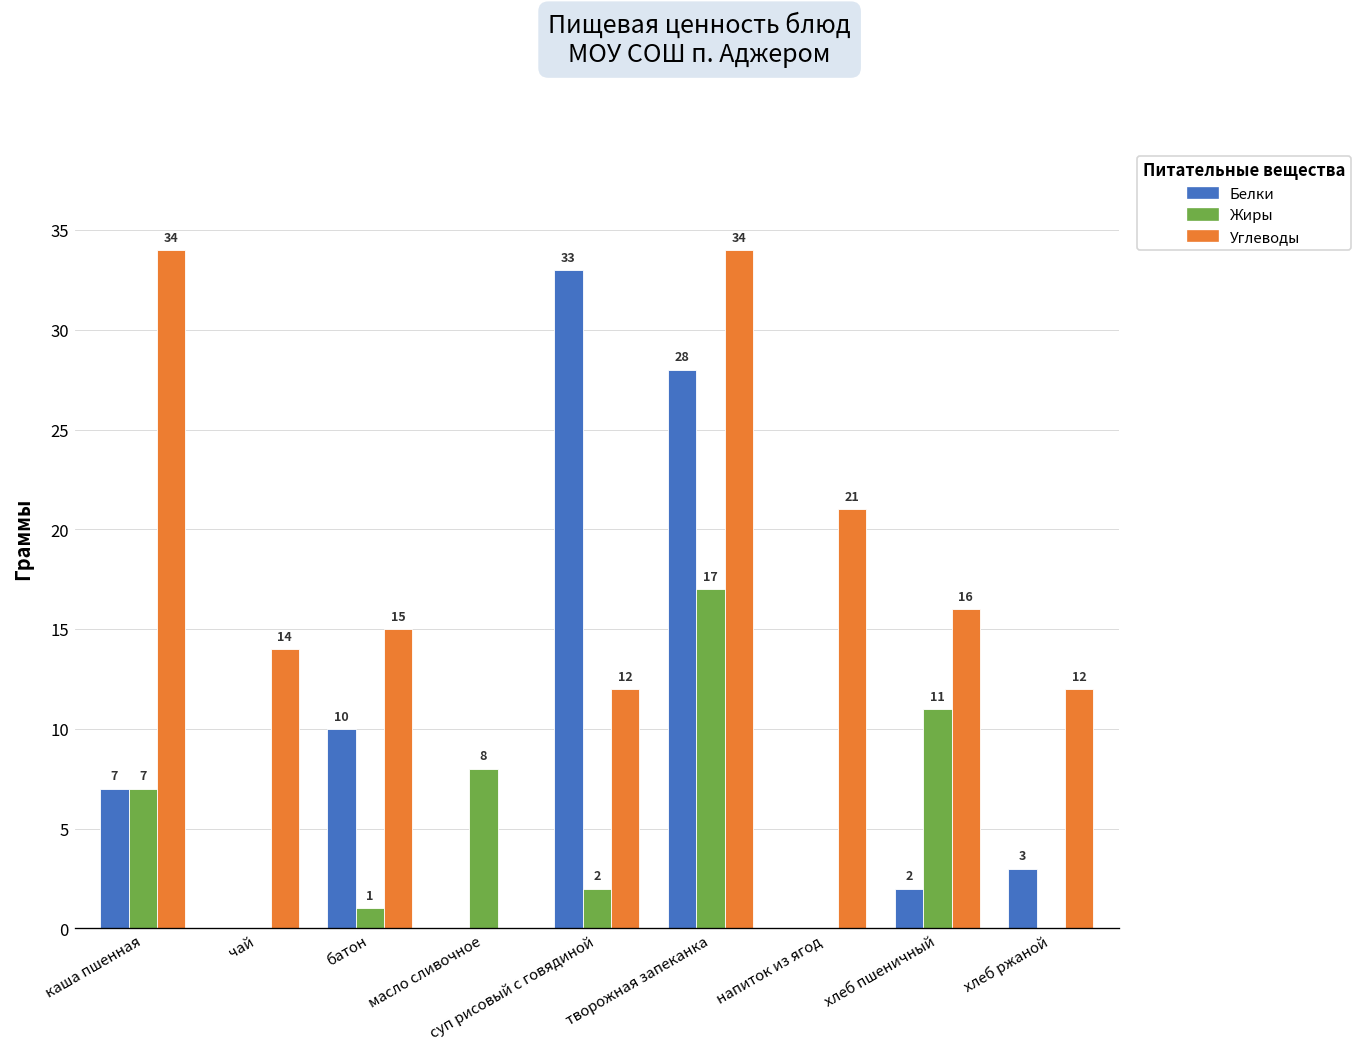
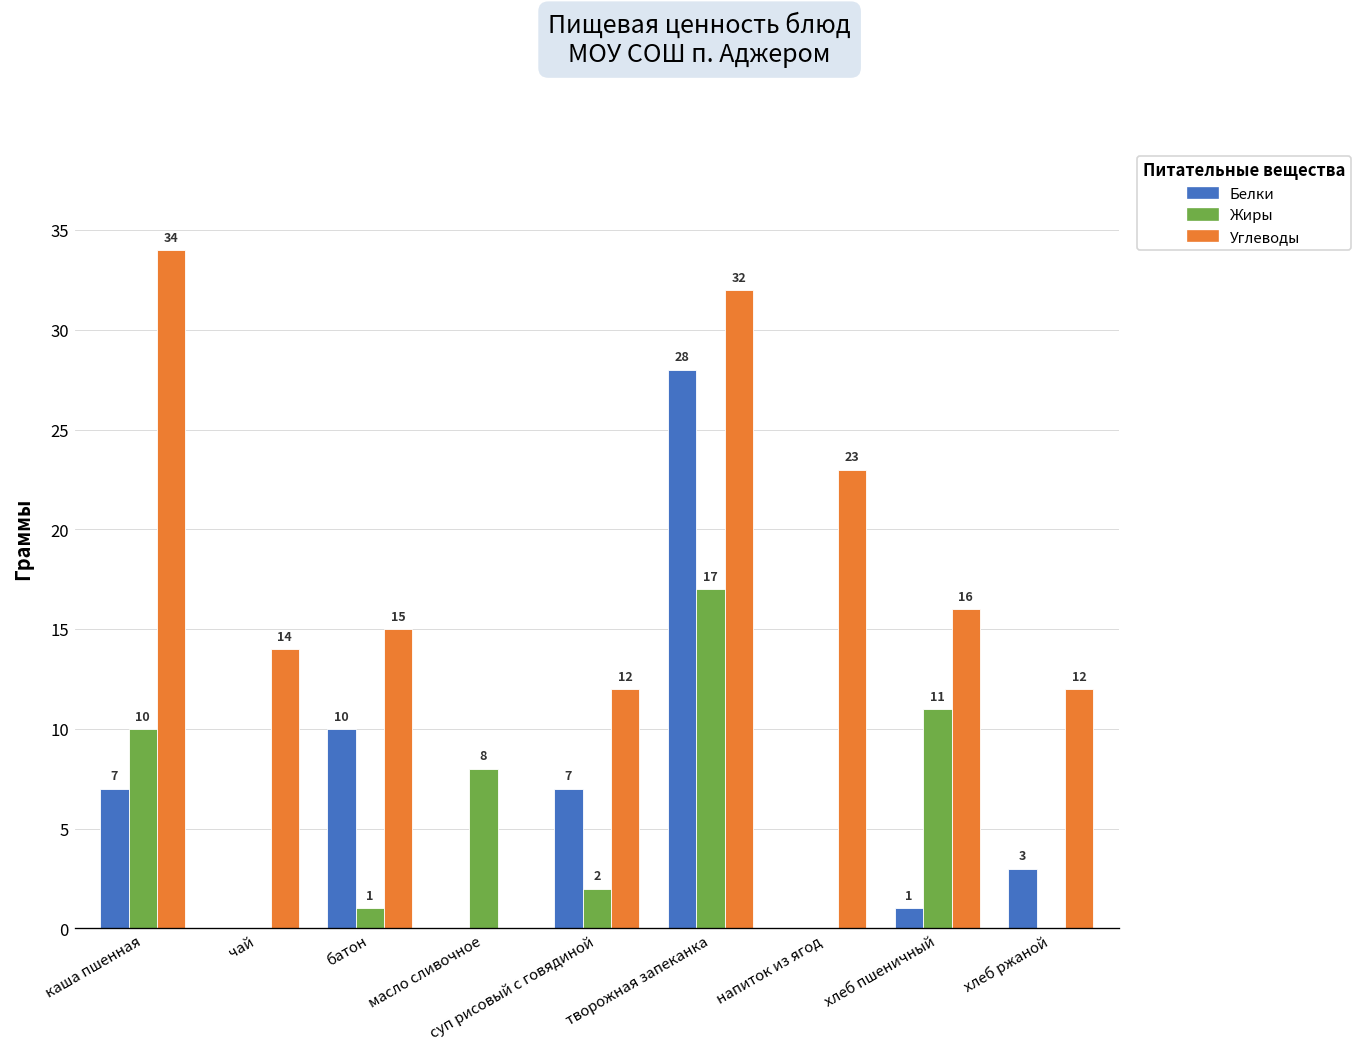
  {
    "Белки": {
      "каша пшенная": 7,
      "батон": 10,
-     "суп рисовый с говядиной": 33,
+     "суп рисовый с говядиной": 7,
      "творожная запеканка": 28,
-     "хлеб пшеничный": 2,
+     "хлеб пшеничный": 1,
      "хлеб ржаной": 3
    },
    "Жиры": {
-     "каша пшенная": 7,
+     "каша пшенная": 10,
      "батон": 1,
      "масло сливочное": 8,
      "суп рисовый с говядиной": 2,
      "творожная запеканка": 17,
      "хлеб пшеничный": 11
    },
    "Углеводы": {
      "каша пшенная": 34,
      "чай": 14,
      "батон": 15,
      "суп рисовый с говядиной": 12,
-     "творожная запеканка": 34,
-     "напиток из ягод": 21,
+     "творожная запеканка": 32,
+     "напиток из ягод": 23,
      "хлеб пшеничный": 16,
      "хлеб ржаной": 12
    }
  }
